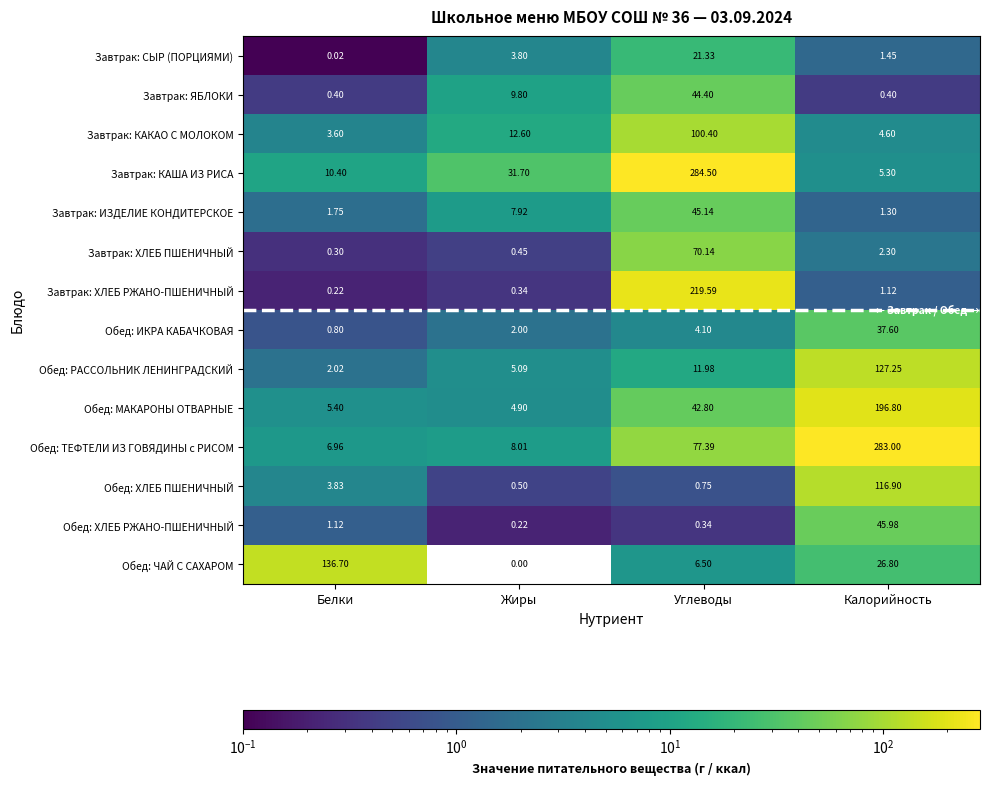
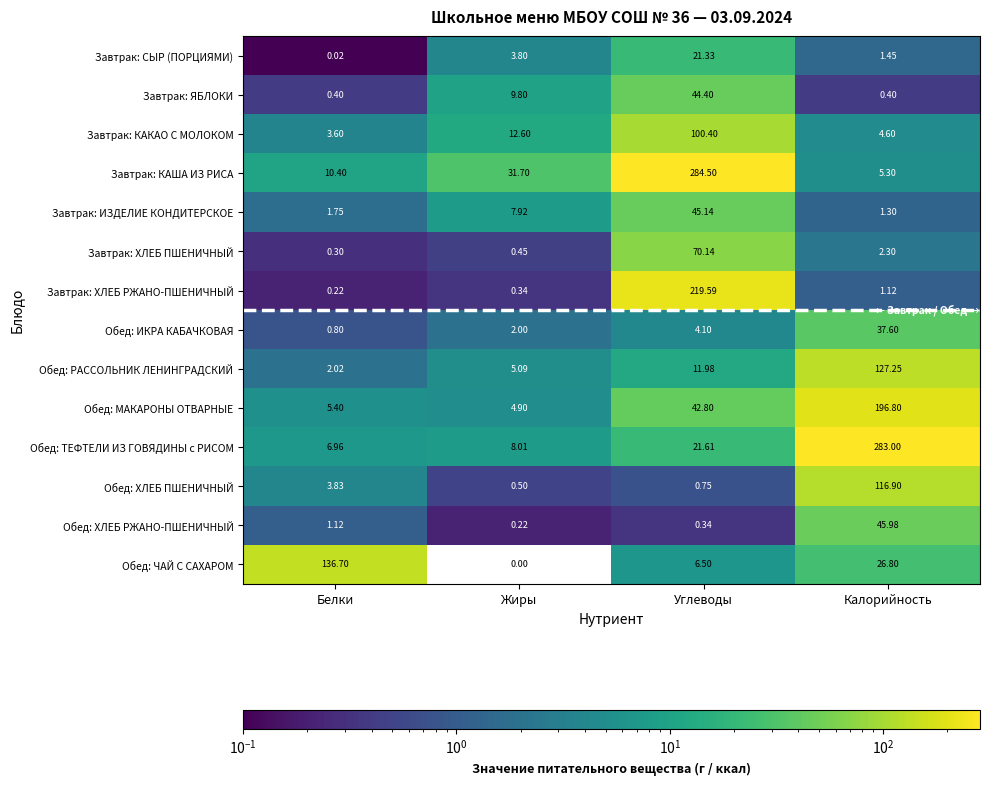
  {
    "Завтрак: СЫР (ПОРЦИЯМИ)": {
      "Белки": 0.02,
      "Жиры": 3.80,
      "Углеводы": 21.33,
      "Калорийность": 1.45
    },
    "Завтрак: ЯБЛОКИ": {
      "Белки": 0.40,
      "Жиры": 9.80,
      "Углеводы": 44.40,
      "Калорийность": 0.40
    },
    "Завтрак: КАКАО С МОЛОКОМ": {
      "Белки": 3.60,
      "Жиры": 12.60,
      "Углеводы": 100.40,
      "Калорийность": 4.60
    },
    "Завтрак: КАША ИЗ РИСА": {
      "Белки": 10.40,
      "Жиры": 31.70,
      "Углеводы": 284.50,
      "Калорийность": 5.30
    },
    "Завтрак: ИЗДЕЛИЕ КОНДИТЕРСКОЕ": {
      "Белки": 1.75,
      "Жиры": 7.92,
      "Углеводы": 45.14,
      "Калорийность": 1.30
    },
    "Завтрак: ХЛЕБ ПШЕНИЧНЫЙ": {
      "Белки": 0.30,
      "Жиры": 0.45,
      "Углеводы": 70.14,
      "Калорийность": 2.30
    },
    "Завтрак: ХЛЕБ РЖАНО-ПШЕНИЧНЫЙ": {
      "Белки": 0.22,
      "Жиры": 0.34,
      "Углеводы": 219.59
    },
    "Обед: ИКРА КАБАЧКОВАЯ": {
      "Белки": 0.80,
      "Жиры": 2.00,
      "Углеводы": 4.10
    },
    "Обед: РАССОЛЬНИК ЛЕНИНГРАДСКИЙ": {
      "Белки": 2.02,
      "Жиры": 5.09,
      "Углеводы": 11.98,
      "Калорийность": 127.25
    },
    "Обед: МАКАРОНЫ ОТВАРНЫЕ": {
      "Белки": 5.40,
      "Жиры": 4.90,
      "Углеводы": 42.80,
      "Калорийность": 196.80
    },
    "Обед: ТЕФТЕЛИ ИЗ ГОВЯДИНЫ с РИСОМ": {
      "Белки": 6.96,
      "Жиры": 8.01,
-     "Углеводы": 77.39,
+     "Углеводы": 21.61,
      "Калорийность": 283.00
    },
    "Обед: ХЛЕБ ПШЕНИЧНЫЙ": {
      "Белки": 3.83,
      "Жиры": 0.50,
      "Углеводы": 0.75,
      "Калорийность": 116.90
    },
    "Обед: ХЛЕБ РЖАНО-ПШЕНИЧНЫЙ": {
      "Белки": 1.12,
      "Жиры": 0.22,
      "Углеводы": 0.34,
      "Калорийность": 45.98
    },
    "Обед: ЧАЙ С САХАРОМ": {
      "Белки": 136.70,
      "Жиры": 0.00,
      "Углеводы": 6.50,
      "Калорийность": 26.80
    }
  }
